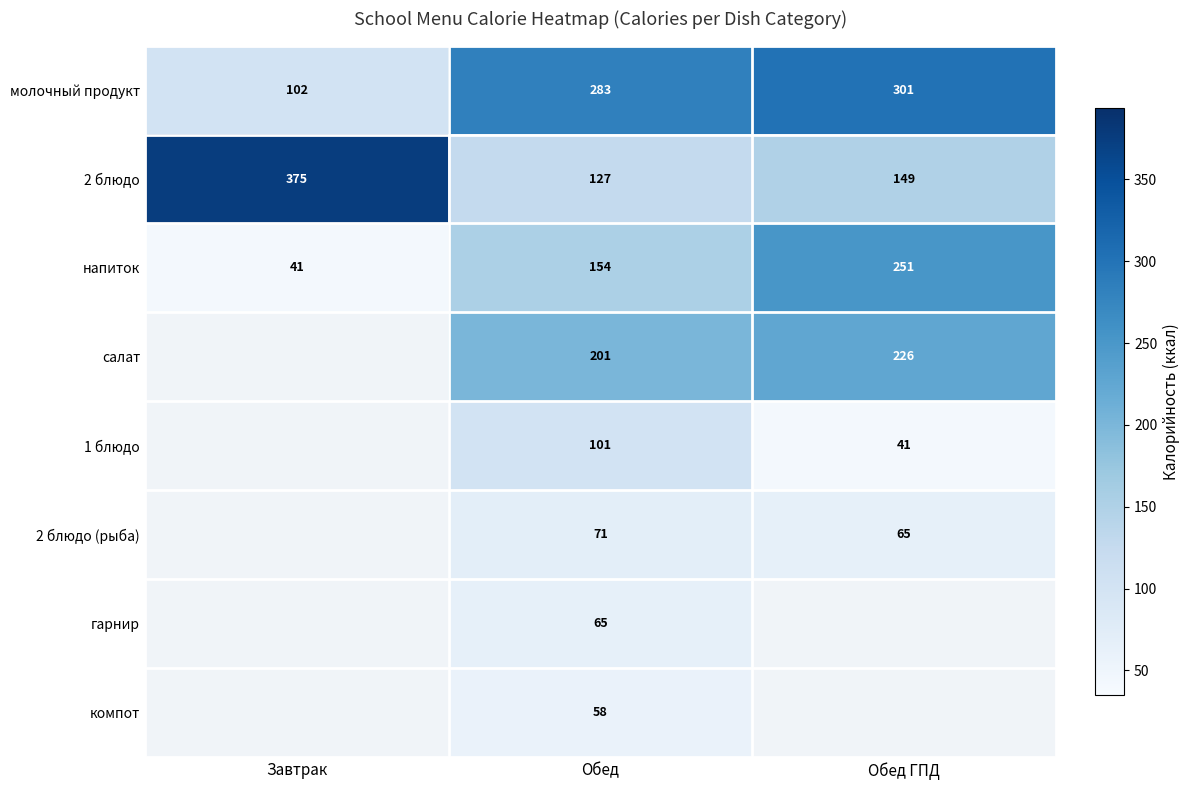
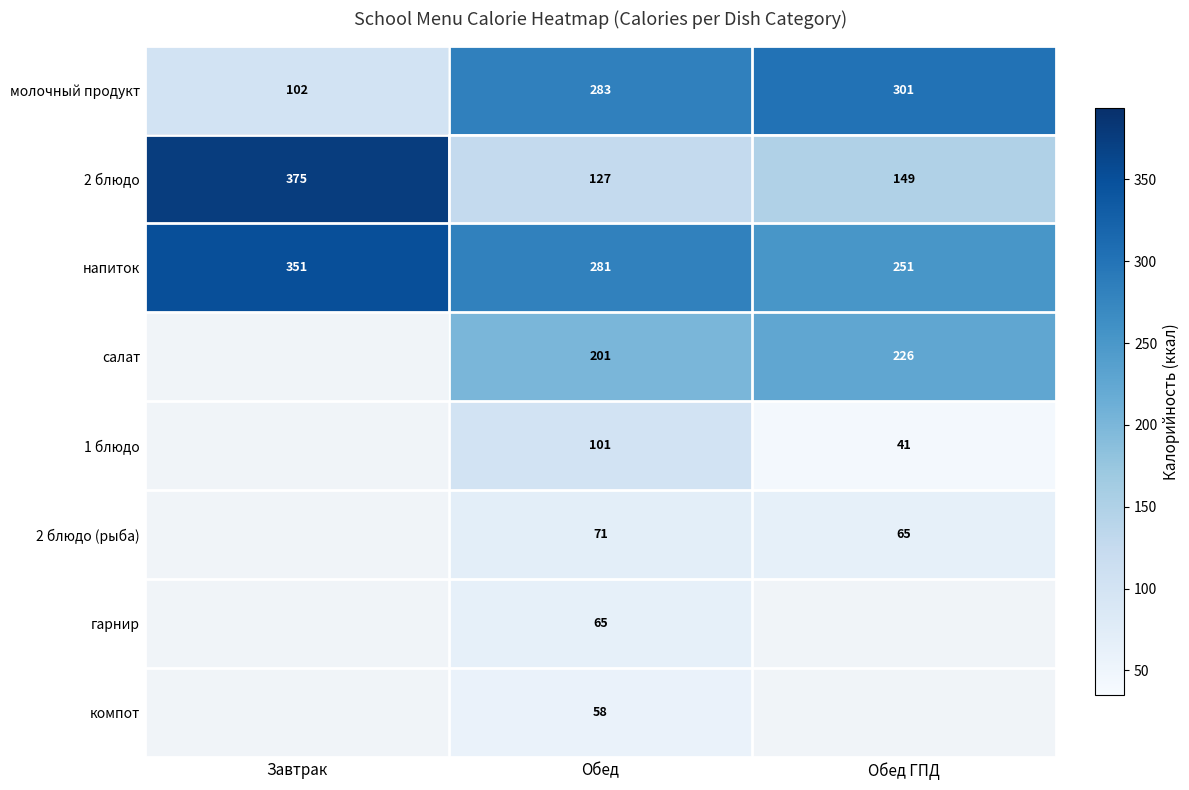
  {
    "молочный продукт": {
      "Завтрак": 102,
      "Обед": 283,
      "Обед ГПД": 301
    },
    "2 блюдо": {
      "Завтрак": 375,
      "Обед": 127,
      "Обед ГПД": 149
    },
    "напиток": {
-     "Завтрак": 41,
-     "Обед": 154,
+     "Завтрак": 351,
+     "Обед": 281,
      "Обед ГПД": 251
    },
    "салат": {
      "Обед": 201,
      "Обед ГПД": 226
    },
    "1 блюдо": {
      "Обед": 101,
      "Обед ГПД": 41
    },
    "2 блюдо (рыба)": {
      "Обед": 71,
      "Обед ГПД": 65
    },
    "гарнир": {
      "Обед": 65
    },
    "компот": {
      "Обед": 58
    }
  }
